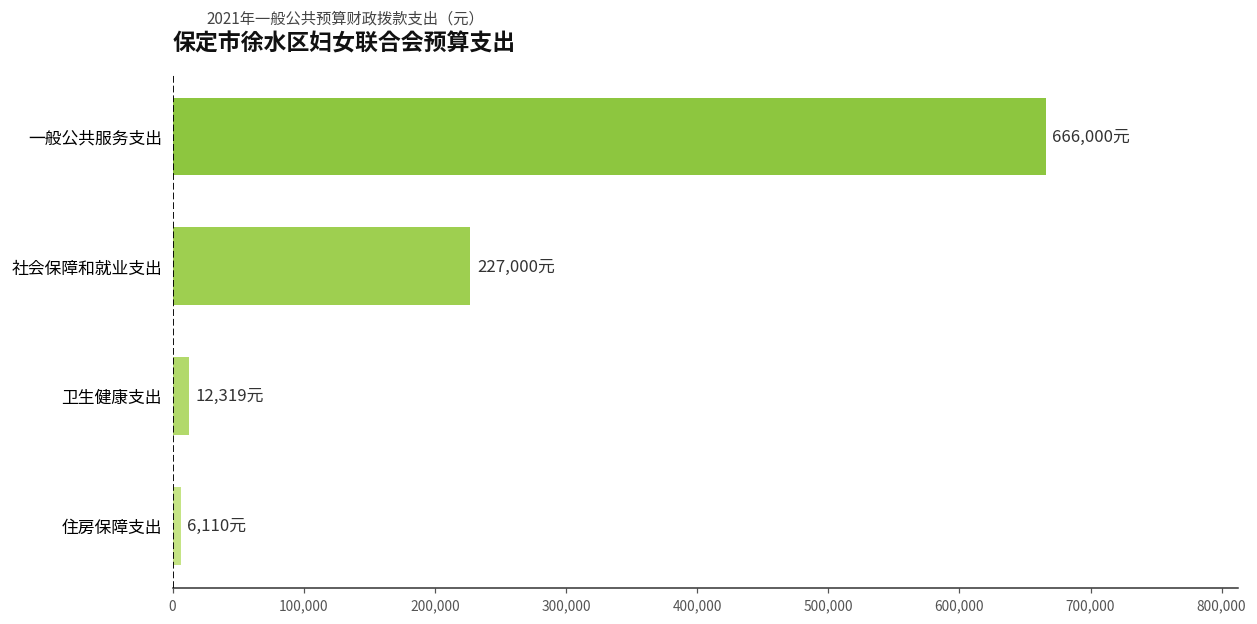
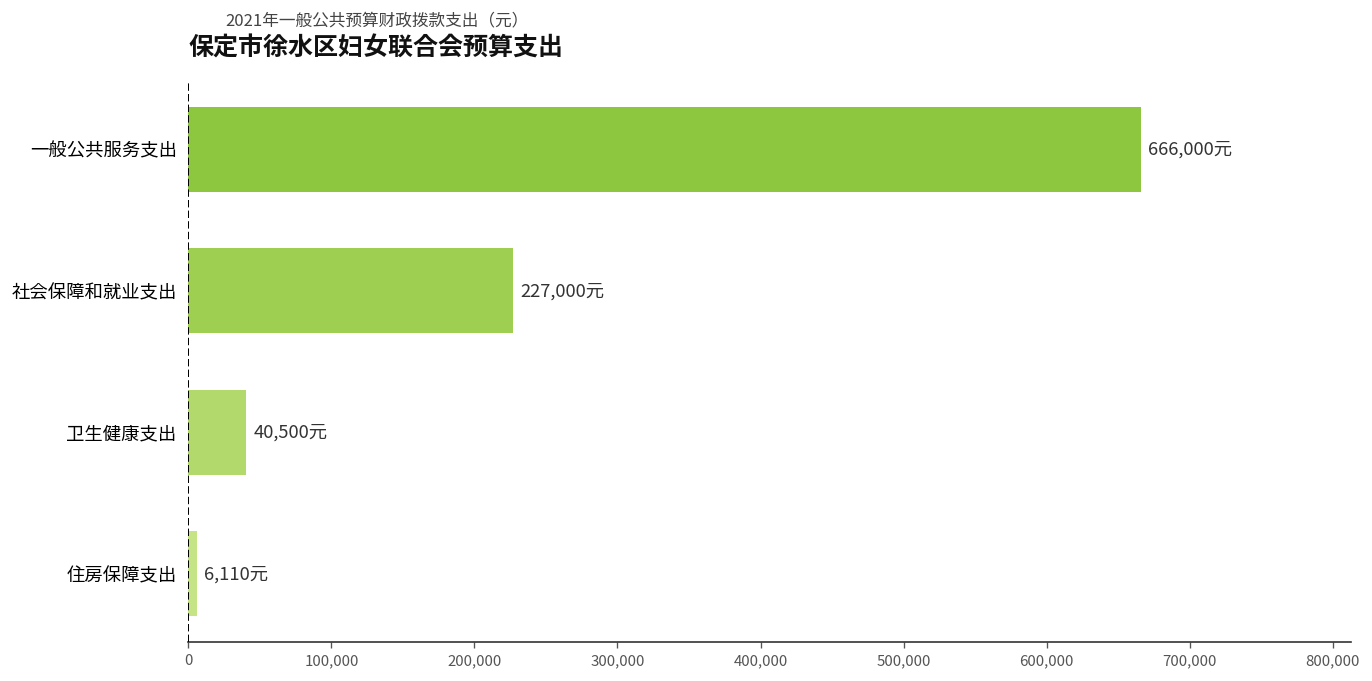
  {
    "一般公共服务支出": "666,000元",
    "社会保障和就业支出": "227,000元",
-   "卫生健康支出": "12,319元",
+   "卫生健康支出": "40,500元",
    "住房保障支出": "6,110元"
  }
